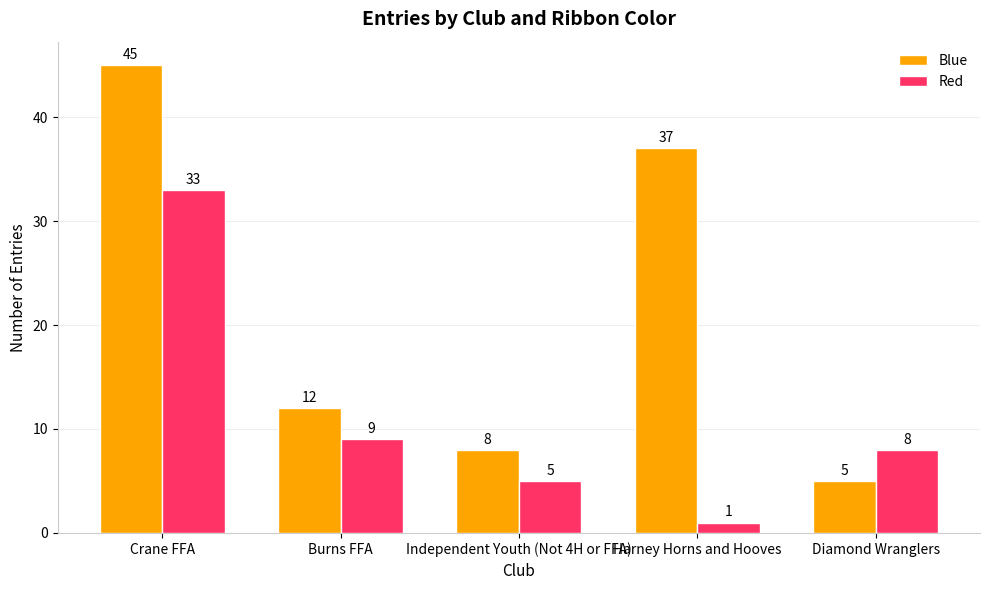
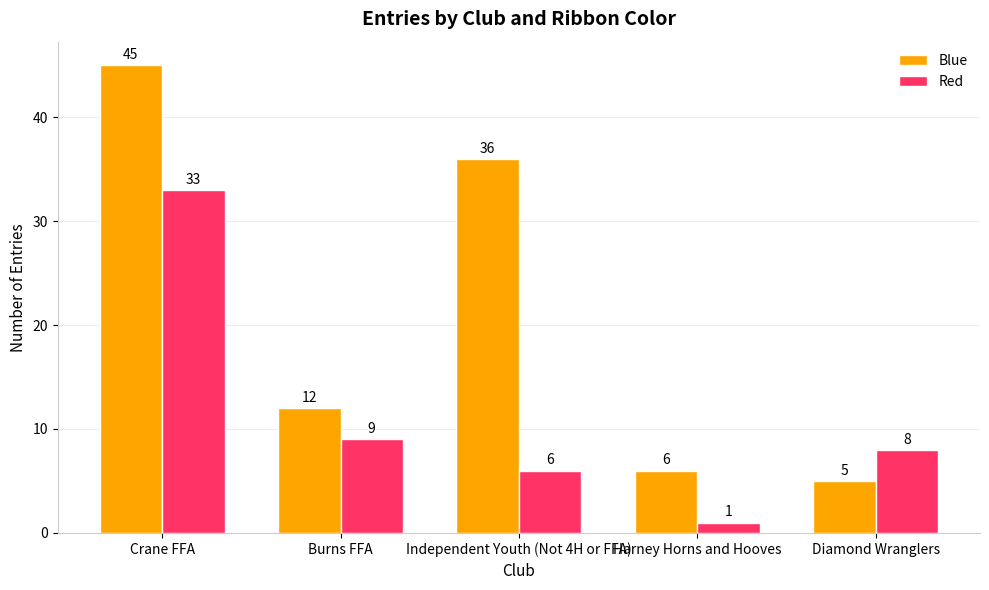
  {
    "Blue": {
      "Crane FFA": 45,
      "Burns FFA": 12,
-     "Independent Youth (Not 4H or FFA)": 8,
-     "Harney Horns and Hooves": 37,
+     "Independent Youth (Not 4H or FFA)": 36,
+     "Harney Horns and Hooves": 6,
      "Diamond Wranglers": 5
    },
    "Red": {
      "Crane FFA": 33,
      "Burns FFA": 9,
-     "Independent Youth (Not 4H or FFA)": 5,
+     "Independent Youth (Not 4H or FFA)": 6,
      "Harney Horns and Hooves": 1,
      "Diamond Wranglers": 8
    }
  }
